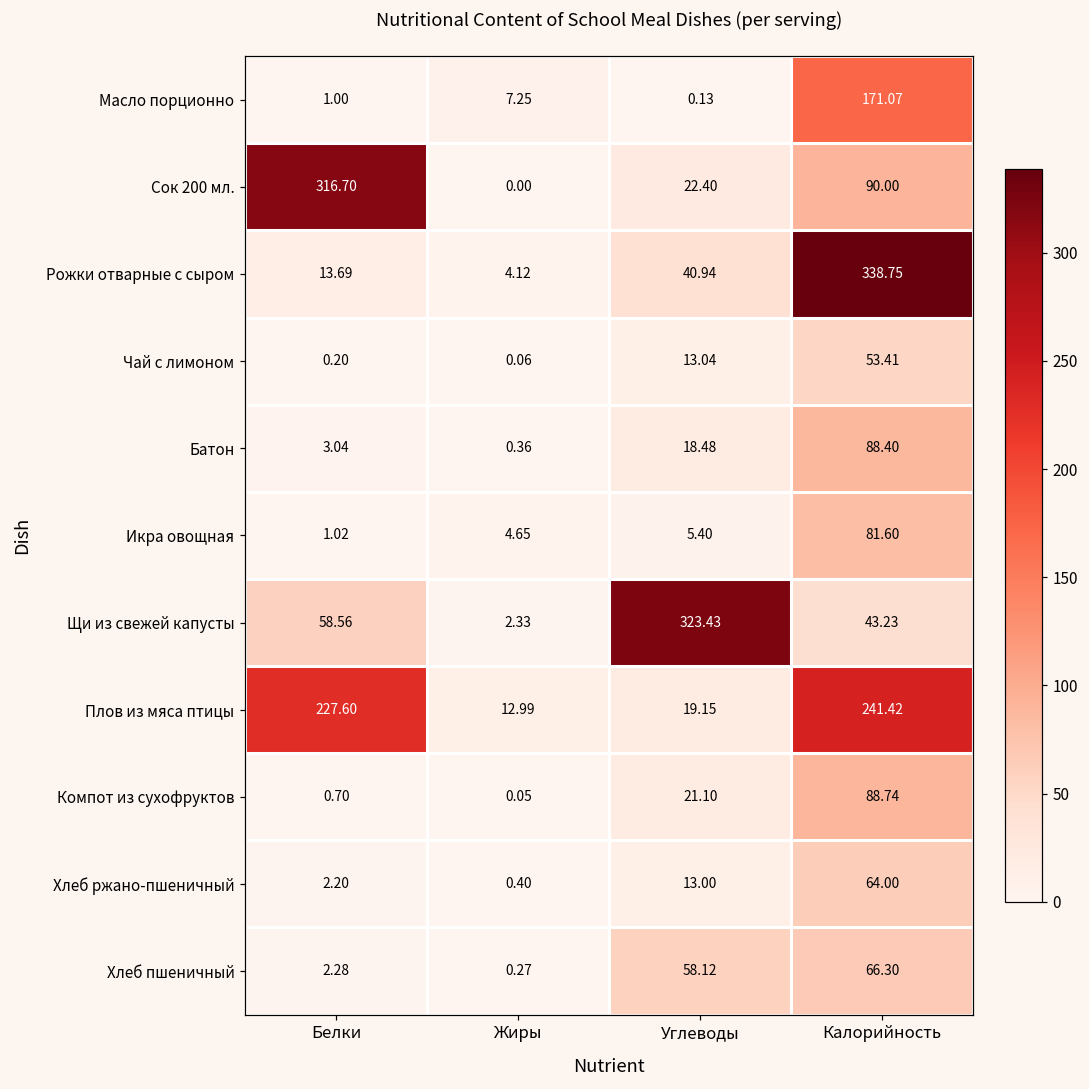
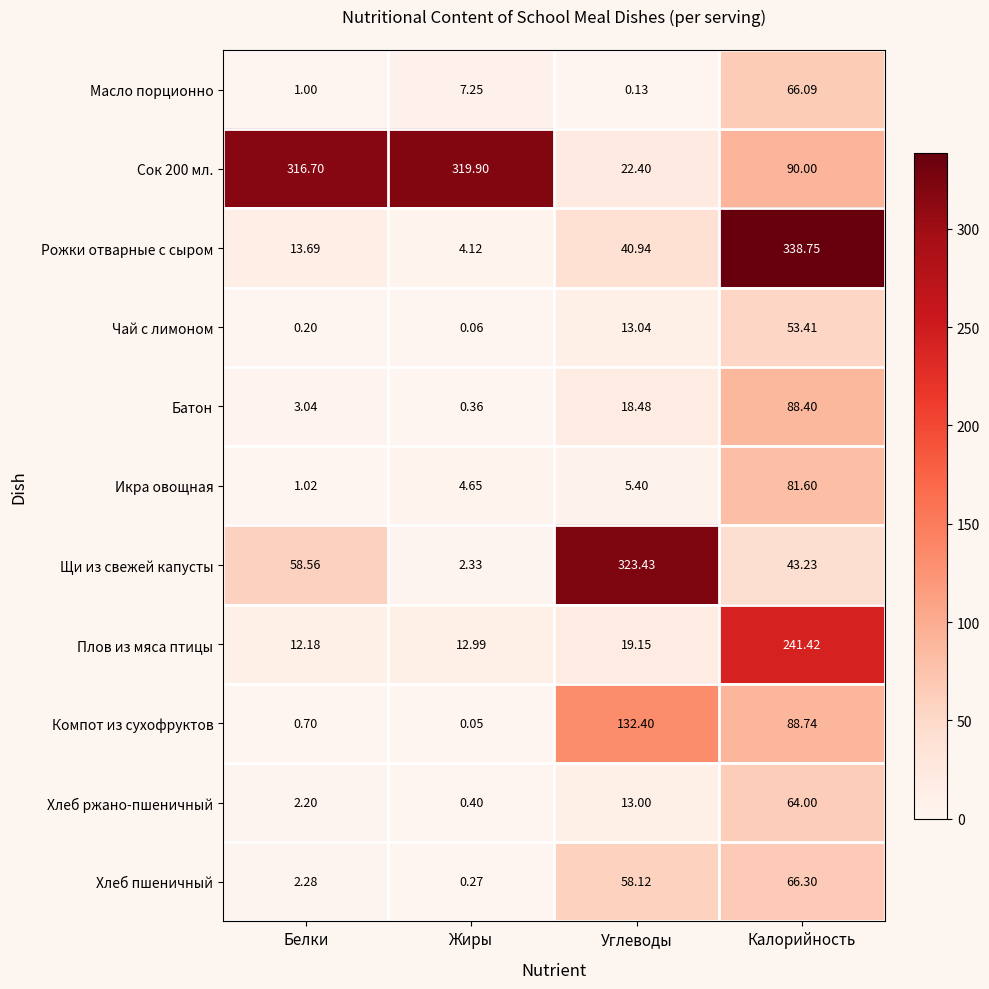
  {
    "Масло порционно": {
      "Белки": 1.00,
      "Жиры": 7.25,
      "Углеводы": 0.13,
-     "Калорийность": 171.07
+     "Калорийность": 66.09
    },
    "Сок 200 мл.": {
      "Белки": 316.70,
-     "Жиры": 0.00,
+     "Жиры": 319.90,
      "Углеводы": 22.40,
      "Калорийность": 90.00
    },
    "Рожки отварные с сыром": {
      "Белки": 13.69,
      "Жиры": 4.12,
      "Углеводы": 40.94,
      "Калорийность": 338.75
    },
    "Чай с лимоном": {
      "Белки": 0.20,
      "Жиры": 0.06,
      "Углеводы": 13.04,
      "Калорийность": 53.41
    },
    "Батон": {
      "Белки": 3.04,
      "Жиры": 0.36,
      "Углеводы": 18.48,
      "Калорийность": 88.40
    },
    "Икра овощная": {
      "Белки": 1.02,
      "Жиры": 4.65,
      "Углеводы": 5.40,
      "Калорийность": 81.60
    },
    "Щи из свежей капусты": {
      "Белки": 58.56,
      "Жиры": 2.33,
      "Углеводы": 323.43,
      "Калорийность": 43.23
    },
    "Плов из мяса птицы": {
-     "Белки": 227.60,
+     "Белки": 12.18,
      "Жиры": 12.99,
      "Углеводы": 19.15,
      "Калорийность": 241.42
    },
    "Компот из сухофруктов": {
      "Белки": 0.70,
      "Жиры": 0.05,
-     "Углеводы": 21.10,
+     "Углеводы": 132.40,
      "Калорийность": 88.74
    },
    "Хлеб ржано-пшеничный": {
      "Белки": 2.20,
      "Жиры": 0.40,
      "Углеводы": 13.00,
      "Калорийность": 64.00
    },
    "Хлеб пшеничный": {
      "Белки": 2.28,
      "Жиры": 0.27,
      "Углеводы": 58.12,
      "Калорийность": 66.30
    }
  }
